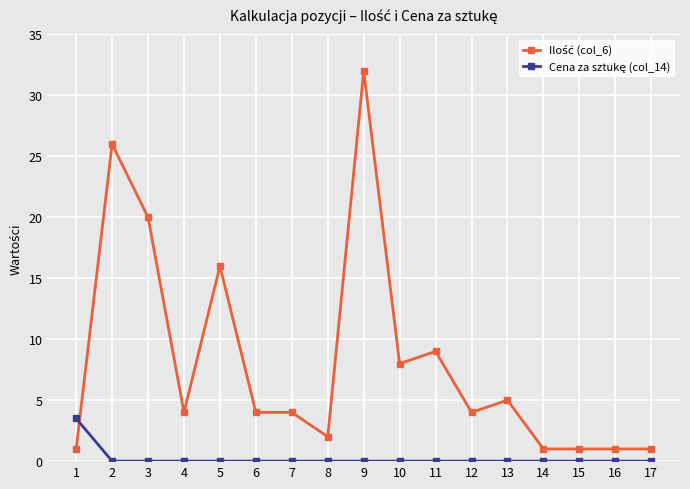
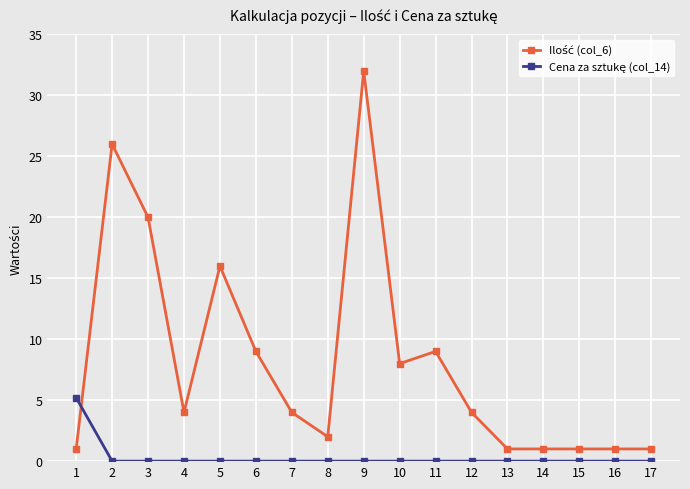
  {
    "Ilość (col_6)": {
      "1": 1,
      "2": 26,
      "3": 20,
      "4": 4,
      "5": 16,
-     "6": 4,
+     "6": 9,
      "7": 4,
      "8": 2,
      "9": 32,
      "10": 8,
      "11": 9,
      "12": 4,
-     "13": 5,
+     "13": 1,
      "14": 1,
      "15": 1,
      "16": 1,
      "17": 1
    },
    "Cena za sztukę (col_14)": {
-     "1": 3.5,
+     "1": 5.2,
      "2": 0.0,
      "3": 0.0,
      "4": 0.0,
      "5": 0.0,
      "6": 0.0,
      "7": 0.0,
      "8": 0.0,
      "9": 0.0,
      "10": 0.0,
      "11": 0.0,
      "12": 0.0,
      "13": 0.0,
      "14": 0.0,
      "15": 0.0,
      "16": 0.0,
      "17": 0.0
    }
  }
